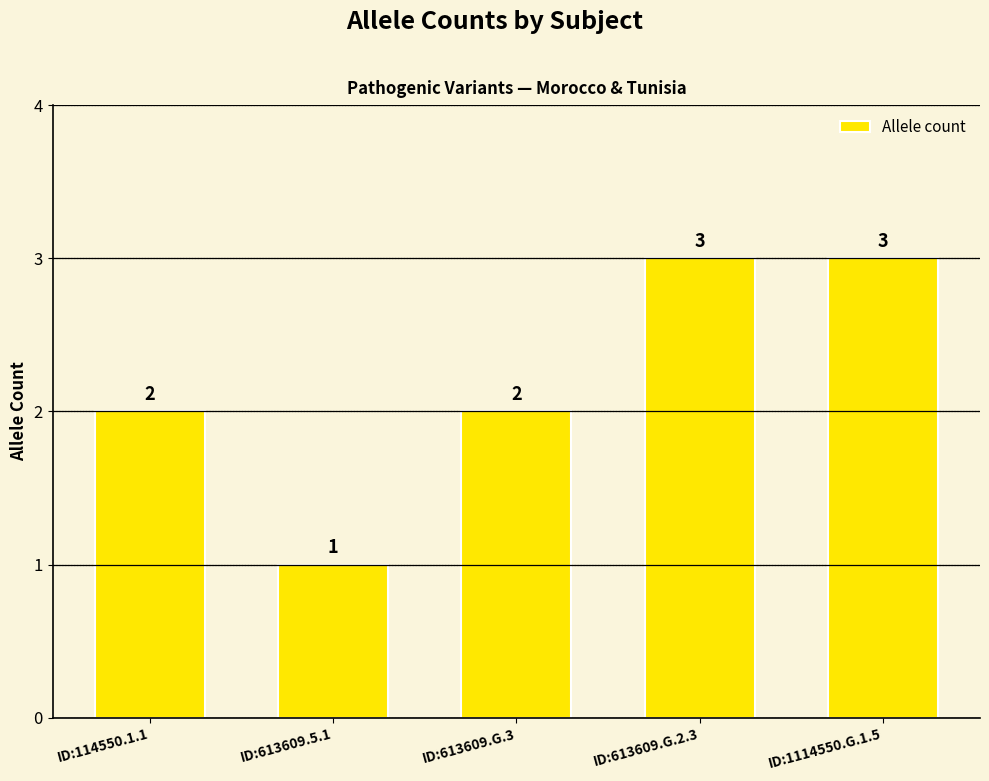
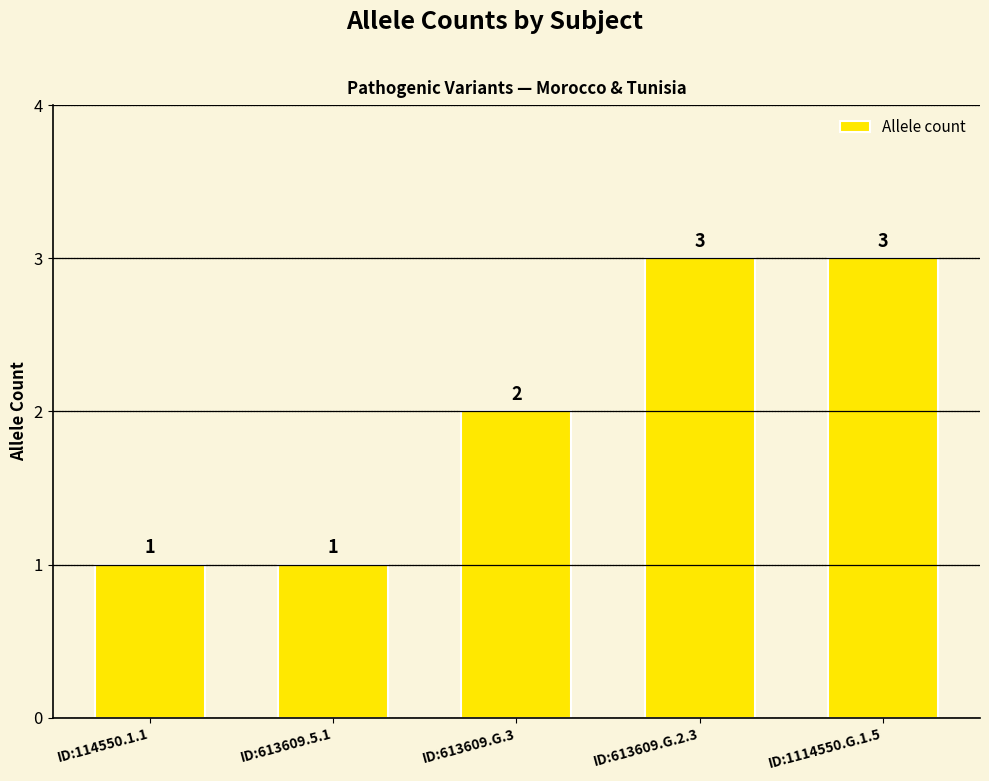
  {
-   "ID:114550.1.1": 2,
+   "ID:114550.1.1": 1,
    "ID:613609.5.1": 1,
    "ID:613609.G.3": 2,
    "ID:613609.G.2.3": 3,
    "ID:1114550.G.1.5": 3
  }
